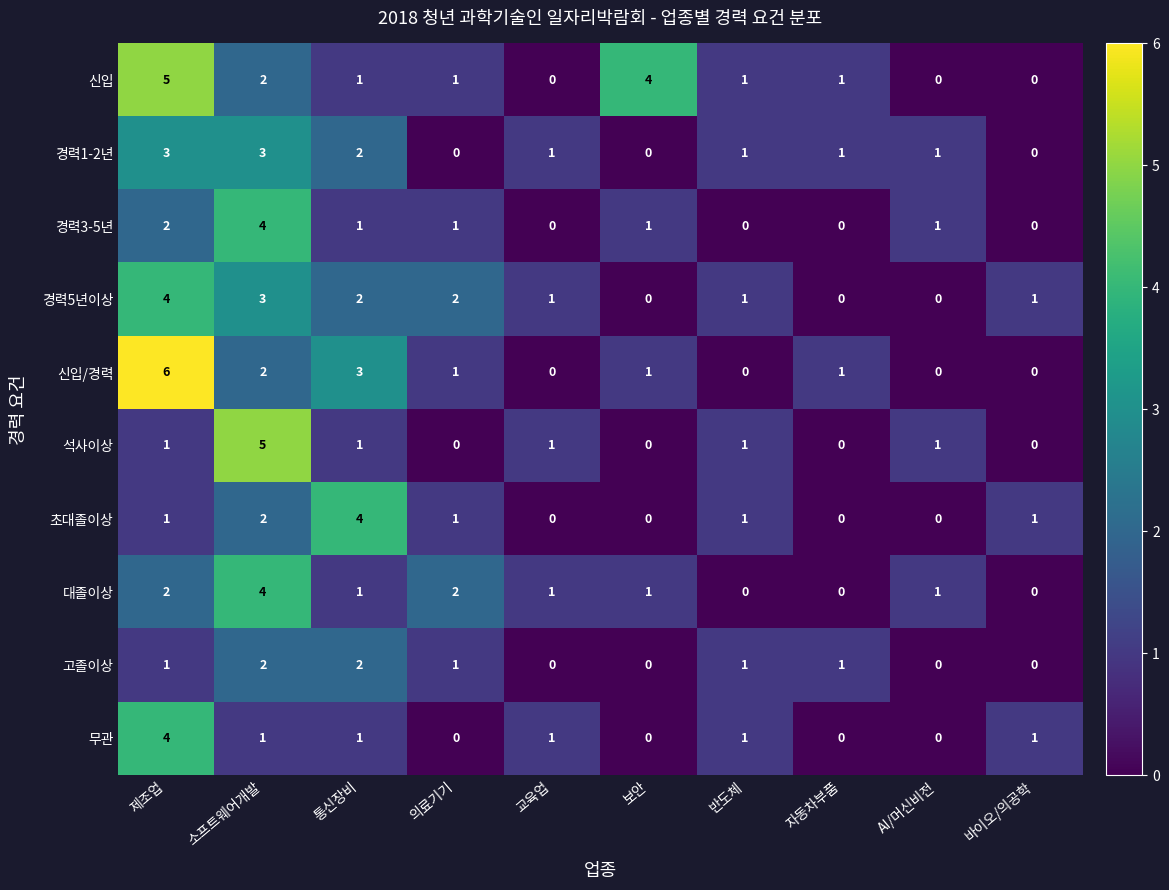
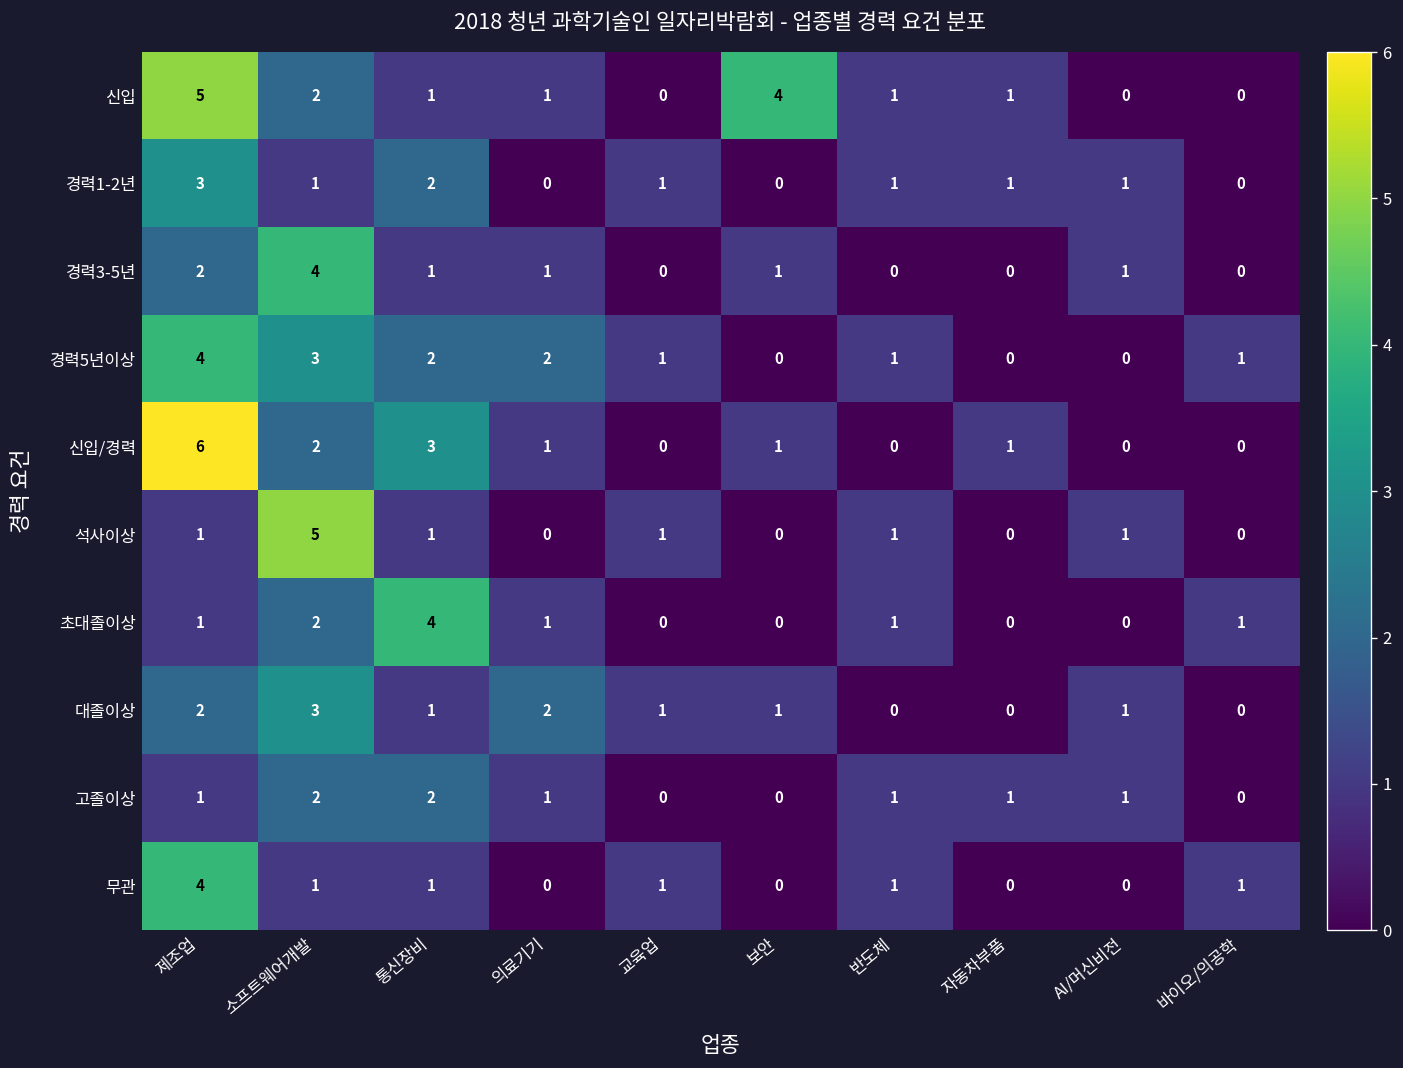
  {
    "신입": {
      "제조업": 5,
      "소프트웨어개발": 2,
      "통신장비": 1,
      "의료기기": 1,
      "교육업": 0,
      "보안": 4,
      "반도체": 1,
      "자동차부품": 1,
      "AI/머신비전": 0,
      "바이오/의공학": 0
    },
    "경력1-2년": {
      "제조업": 3,
-     "소프트웨어개발": 3,
+     "소프트웨어개발": 1,
      "통신장비": 2,
      "의료기기": 0,
      "교육업": 1,
      "보안": 0,
      "반도체": 1,
      "자동차부품": 1,
      "AI/머신비전": 1,
      "바이오/의공학": 0
    },
    "경력3-5년": {
      "제조업": 2,
      "소프트웨어개발": 4,
      "통신장비": 1,
      "의료기기": 1,
      "교육업": 0,
      "보안": 1,
      "반도체": 0,
      "자동차부품": 0,
      "AI/머신비전": 1,
      "바이오/의공학": 0
    },
    "경력5년이상": {
      "제조업": 4,
      "소프트웨어개발": 3,
      "통신장비": 2,
      "의료기기": 2,
      "교육업": 1,
      "보안": 0,
      "반도체": 1,
      "자동차부품": 0,
      "AI/머신비전": 0,
      "바이오/의공학": 1
    },
    "신입/경력": {
      "제조업": 6,
      "소프트웨어개발": 2,
      "통신장비": 3,
      "의료기기": 1,
      "교육업": 0,
      "보안": 1,
      "반도체": 0,
      "자동차부품": 1,
      "AI/머신비전": 0,
      "바이오/의공학": 0
    },
    "석사이상": {
      "제조업": 1,
      "소프트웨어개발": 5,
      "통신장비": 1,
      "의료기기": 0,
      "교육업": 1,
      "보안": 0,
      "반도체": 1,
      "자동차부품": 0,
      "AI/머신비전": 1,
      "바이오/의공학": 0
    },
    "초대졸이상": {
      "제조업": 1,
      "소프트웨어개발": 2,
      "통신장비": 4,
      "의료기기": 1,
      "교육업": 0,
      "보안": 0,
      "반도체": 1,
      "자동차부품": 0,
      "AI/머신비전": 0,
      "바이오/의공학": 1
    },
    "대졸이상": {
      "제조업": 2,
-     "소프트웨어개발": 4,
+     "소프트웨어개발": 3,
      "통신장비": 1,
      "의료기기": 2,
      "교육업": 1,
      "보안": 1,
      "반도체": 0,
      "자동차부품": 0,
      "AI/머신비전": 1,
      "바이오/의공학": 0
    },
    "고졸이상": {
      "제조업": 1,
      "소프트웨어개발": 2,
      "통신장비": 2,
      "의료기기": 1,
      "교육업": 0,
      "보안": 0,
      "반도체": 1,
      "자동차부품": 1,
-     "AI/머신비전": 0,
+     "AI/머신비전": 1,
      "바이오/의공학": 0
    },
    "무관": {
      "제조업": 4,
      "소프트웨어개발": 1,
      "통신장비": 1,
      "의료기기": 0,
      "교육업": 1,
      "보안": 0,
      "반도체": 1,
      "자동차부품": 0,
      "AI/머신비전": 0,
      "바이오/의공학": 1
    }
  }
